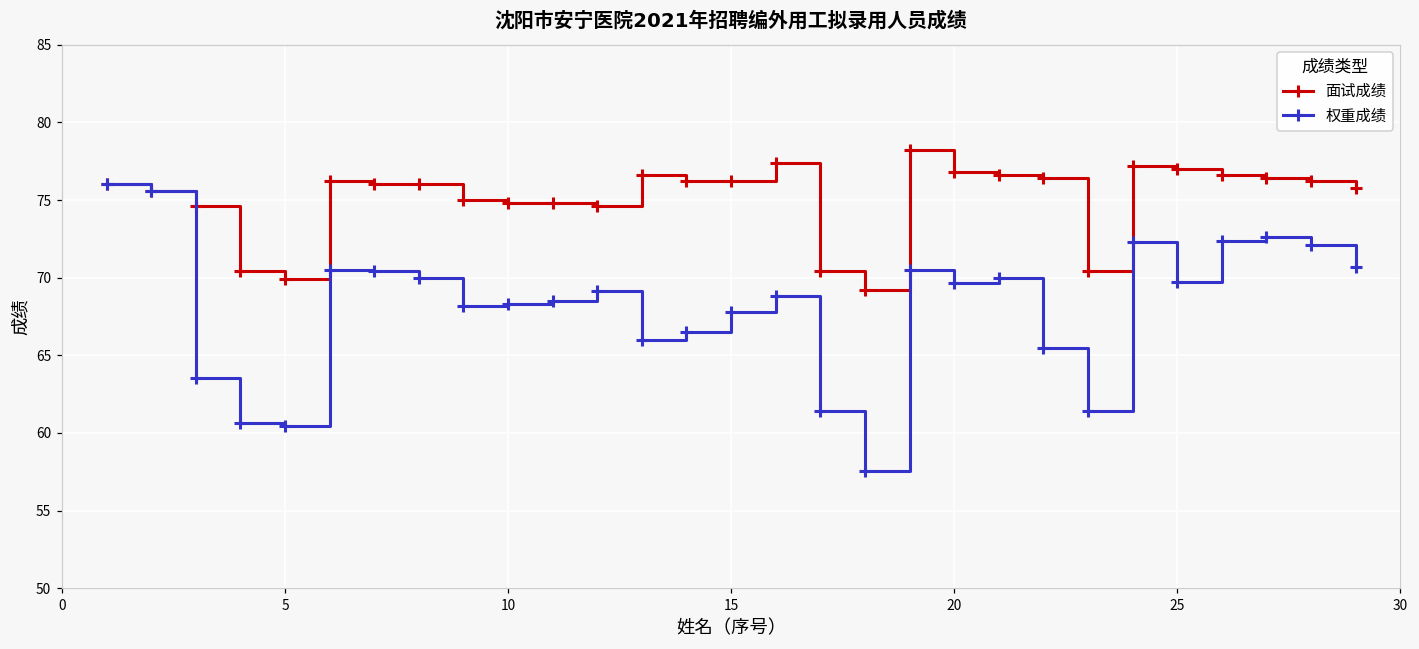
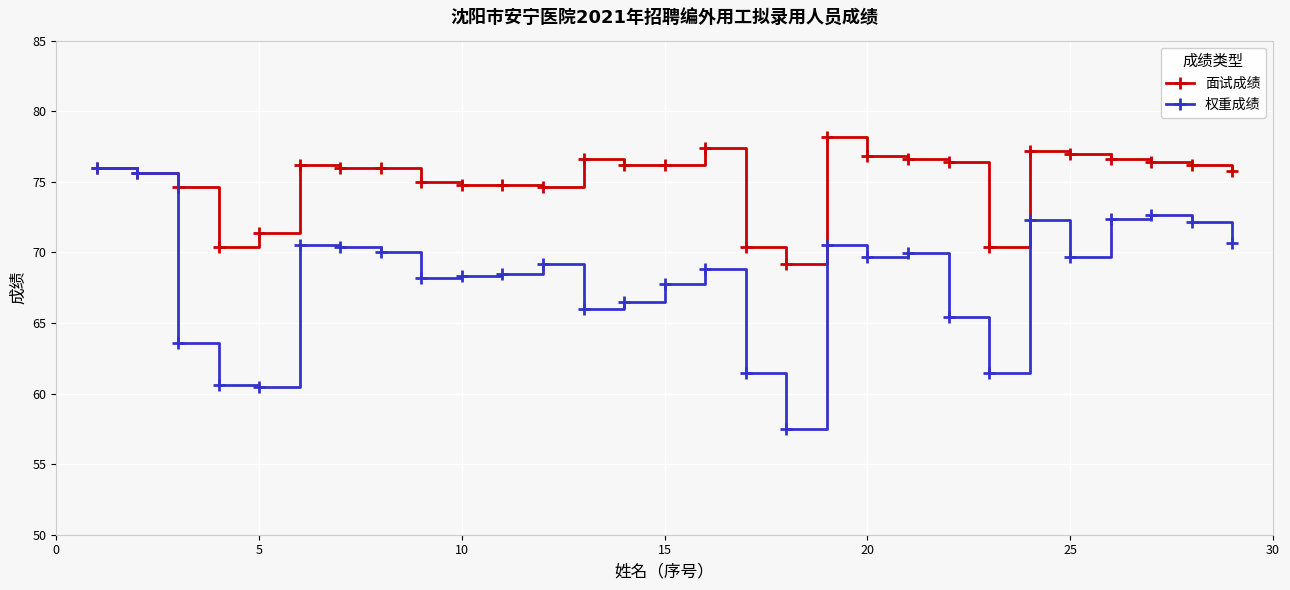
  {
    "面试成绩": {
-     "5": 69.9,
+     "5": 71.4,
      "10": 74.8,
      "15": 76.2,
      "20": 76.8,
      "25": 77.0
    },
    "权重成绩": {
      "5": 60.4,
      "10": 68.3,
      "15": 67.8,
      "20": 69.7,
      "25": 69.7
    }
  }
